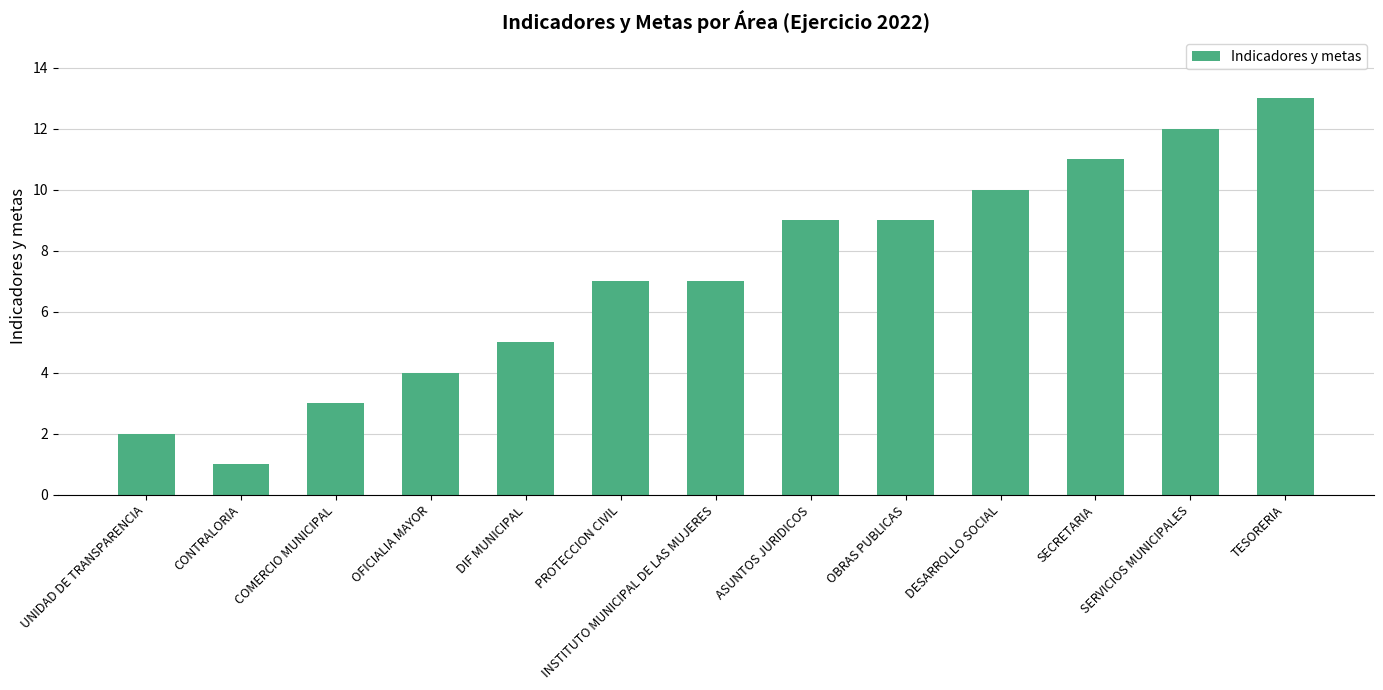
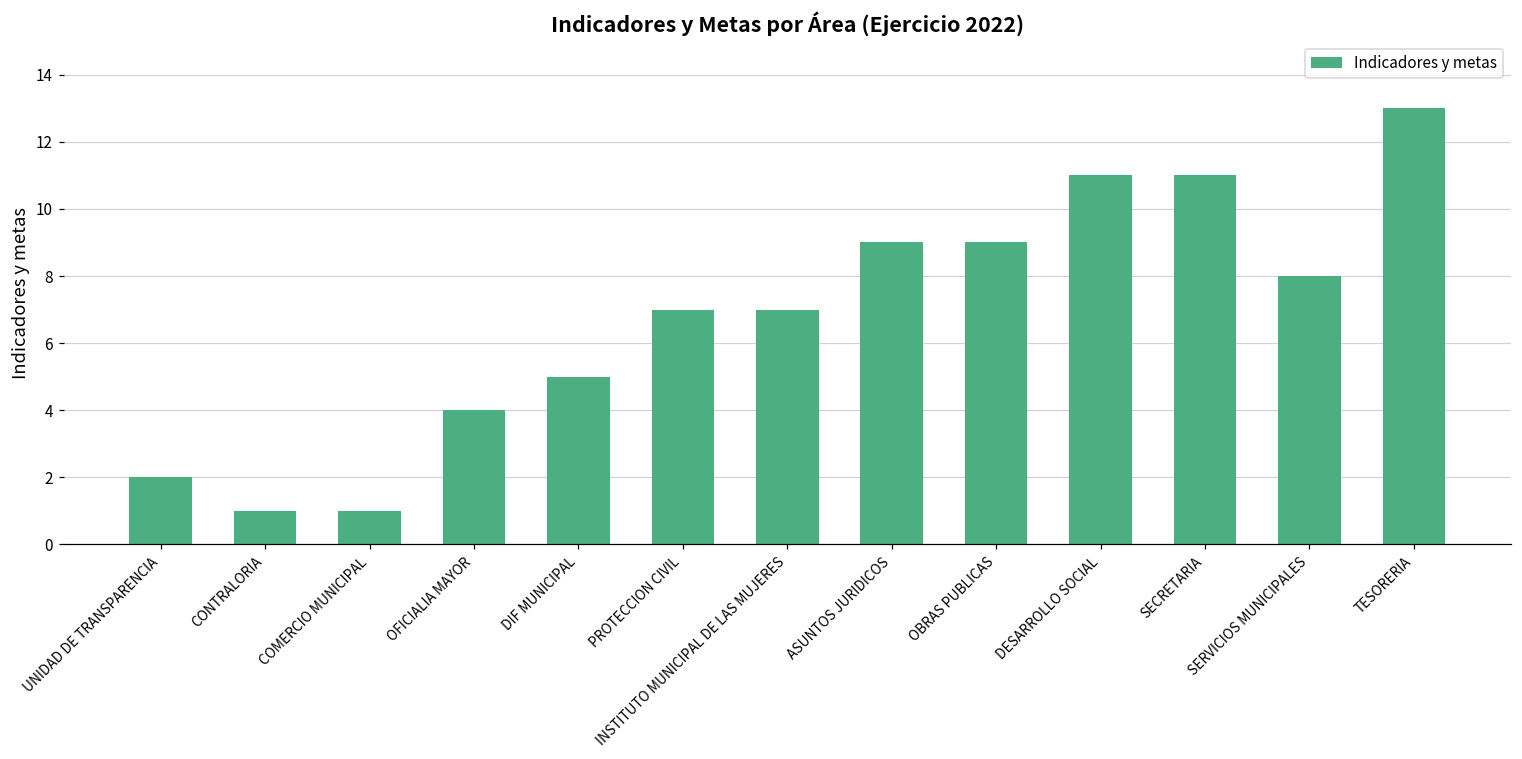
  {
    "UNIDAD DE TRANSPARENCIA": 2,
    "CONTRALORIA": 1,
-   "COMERCIO MUNICIPAL": 3,
+   "COMERCIO MUNICIPAL": 1,
    "OFICIALIA MAYOR": 4,
    "DIF MUNICIPAL": 5,
    "PROTECCION CIVIL": 7,
    "INSTITUTO MUNICIPAL DE LAS MUJERES": 7,
    "ASUNTOS JURIDICOS": 9,
    "OBRAS PUBLICAS": 9,
-   "DESARROLLO SOCIAL": 10,
+   "DESARROLLO SOCIAL": 11,
    "SECRETARIA": 11,
-   "SERVICIOS MUNICIPALES": 12,
+   "SERVICIOS MUNICIPALES": 8,
    "TESORERIA": 13
  }
